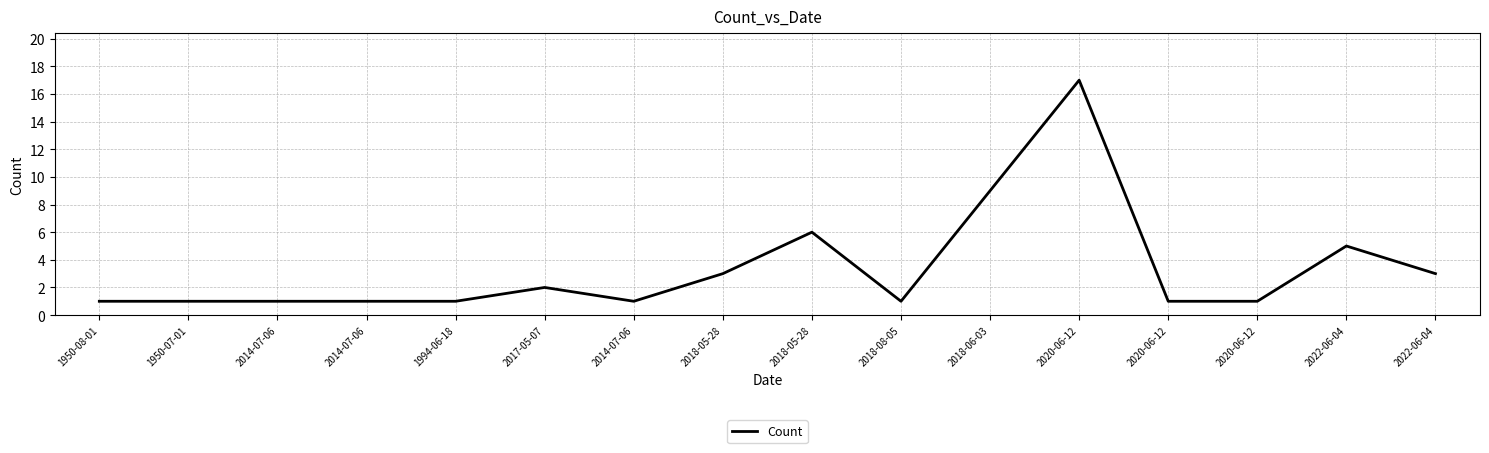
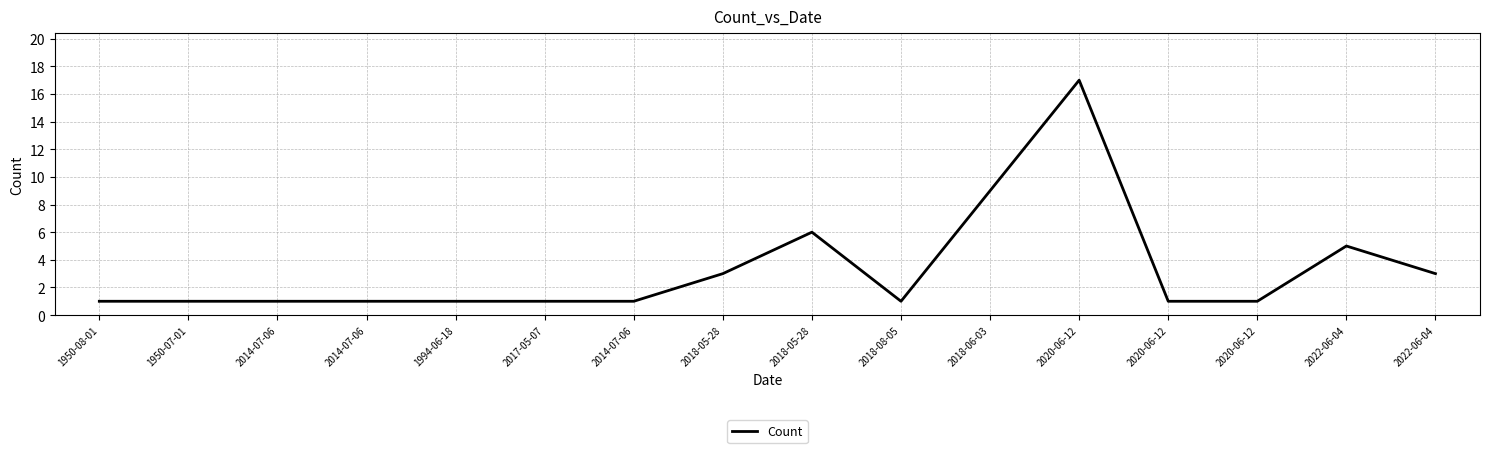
  {
    "1950-08-01": 1,
    "1950-07-01": 1,
    "1994-06-18": 1,
-   "2017-05-07": 2,
+   "2017-05-07": 1,
    "2018-08-05": 1,
    "2018-06-03": 9
  }
